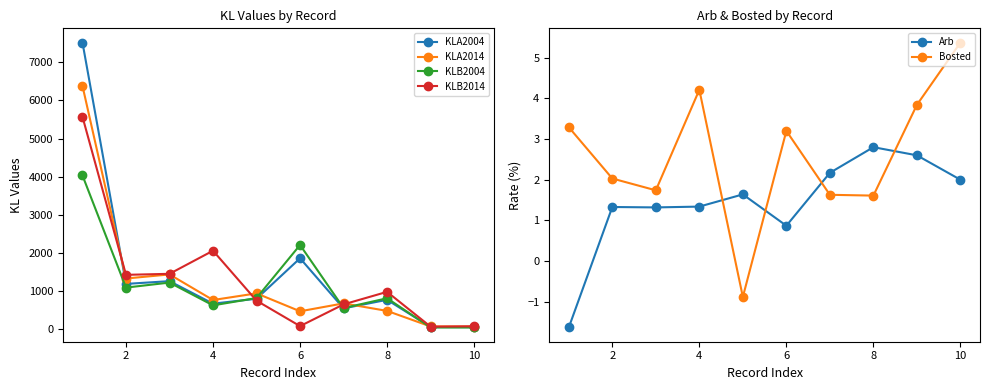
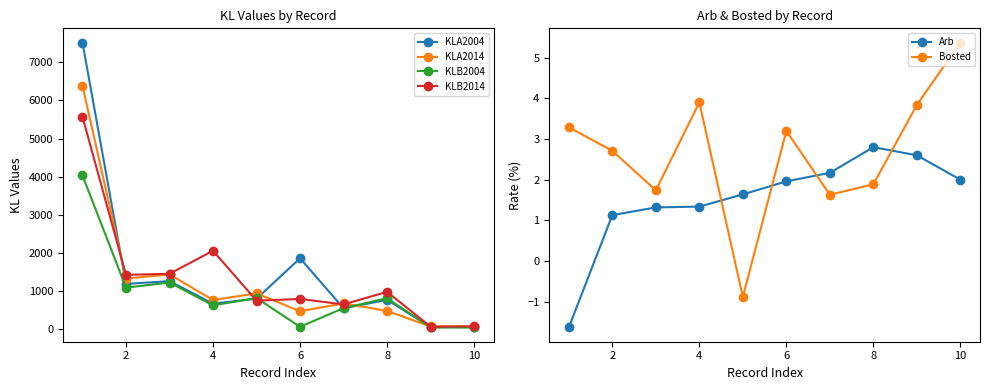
  {
    "KL Values by Record": {
      "KLA2004": {
        "2": 1200,
        "6": 1900
      },
      "KLA2014": {
        "2": 1300,
        "4": 800,
        "6": 500,
        "8": 500
      },
      "KLB2004": {
        "2": 1100,
-       "6": 2200
+       "6": 100
      },
      "KLB2014": {
        "2": 1400,
        "4": 2100,
-       "6": 100,
+       "6": 800,
        "8": 1000
      }
    },
    "Arb & Bosted by Record": {
      "Arb": {
-       "2": 1.3,
+       "2": 1.1,
        "4": 1.3,
-       "6": 0.9,
+       "6": 2.0,
        "8": 2.8,
        "10": 2.0
      },
      "Bosted": {
-       "2": 2.0,
-       "4": 4.2,
+       "2": 2.7,
+       "4": 3.9,
        "6": 3.2,
-       "8": 1.6
+       "8": 1.9
      }
    }
  }
